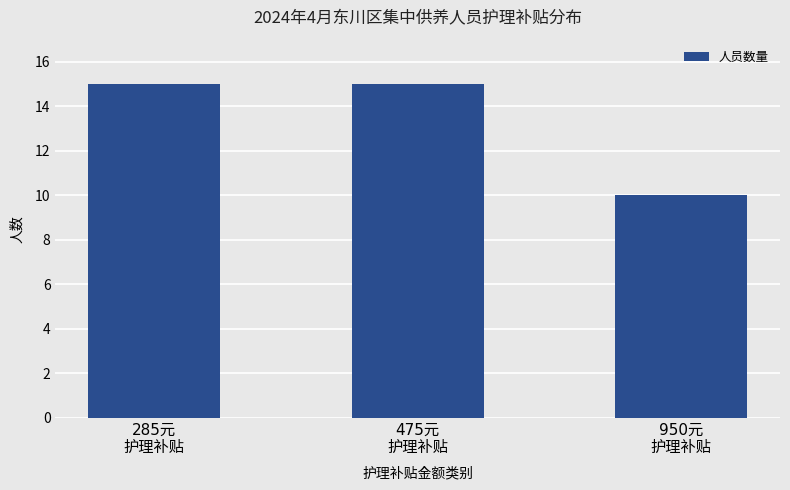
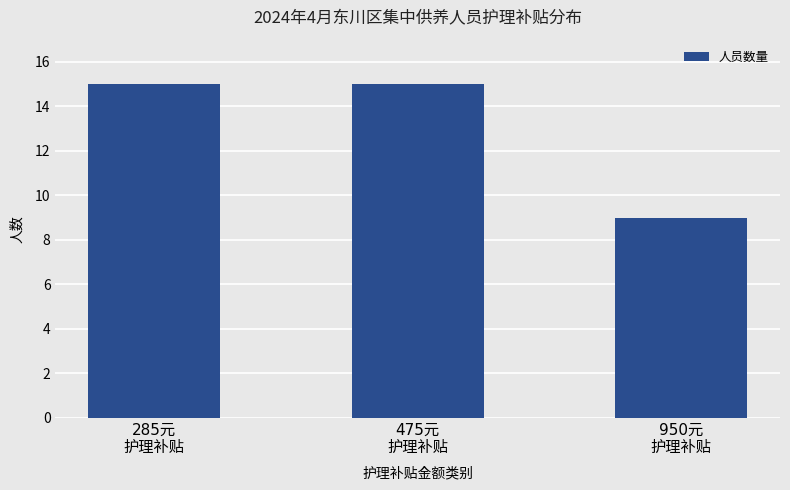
  {
    "285元 护理补贴": 15,
    "475元 护理补贴": 15,
-   "950元 护理补贴": 10
+   "950元 护理补贴": 9
  }
